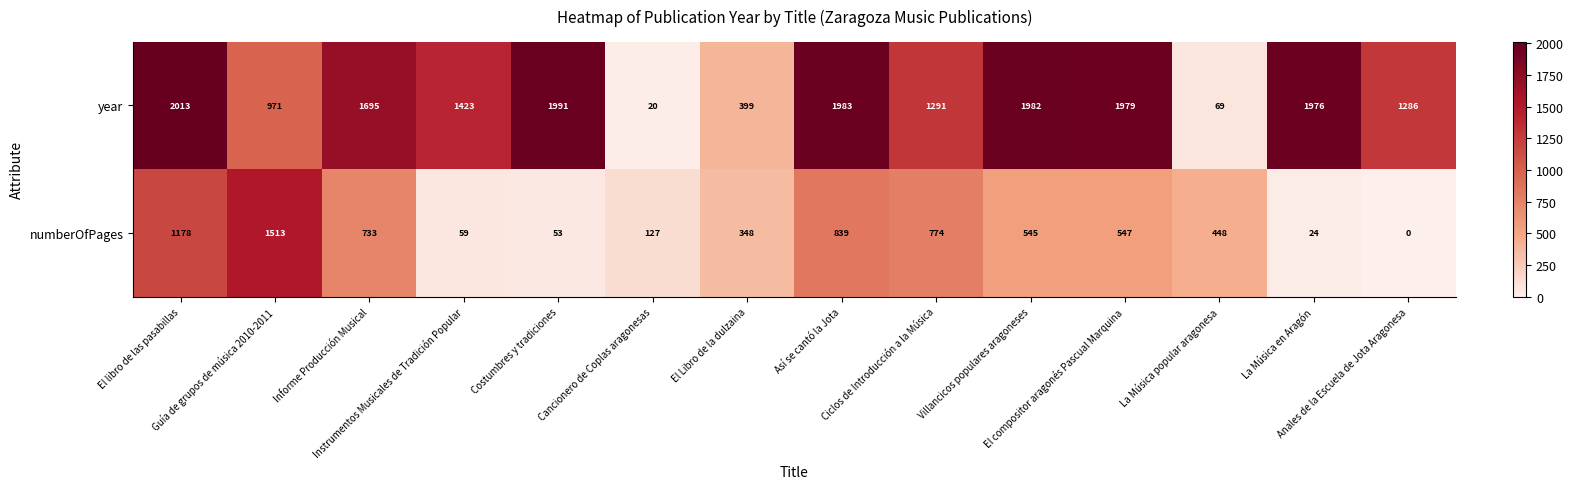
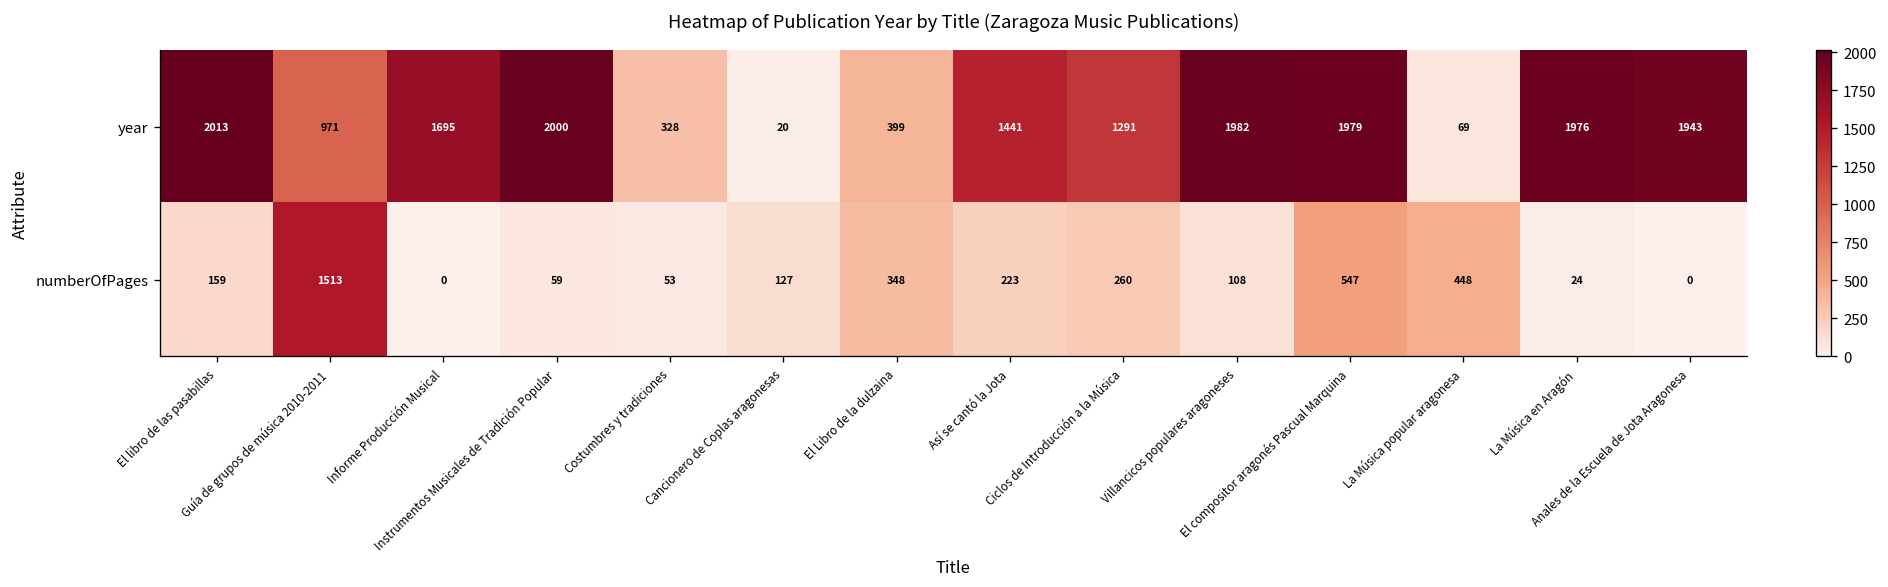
  {
    "year": {
      "El libro de las pasabillas": 2013,
      "Guía de grupos de música 2010-2011": 971,
      "Informe Producción Musical": 1695,
-     "Instrumentos Musicales de Tradición Popular": 1423,
-     "Costumbres y tradiciones": 1991,
+     "Instrumentos Musicales de Tradición Popular": 2000,
+     "Costumbres y tradiciones": 328,
      "Cancionero de Coplas aragonesas": 20,
      "El Libro de la dulzaina": 399,
-     "Así se cantó la Jota": 1983,
+     "Así se cantó la Jota": 1441,
      "Ciclos de Introducción a la Música": 1291,
      "Villancicos populares aragoneses": 1982,
      "El compositor aragonés Pascual Marquina": 1979,
      "La Música popular aragonesa": 69,
      "La Música en Aragón": 1976,
-     "Anales de la Escuela de Jota Aragonesa": 1286
+     "Anales de la Escuela de Jota Aragonesa": 1943
    },
    "numberOfPages": {
-     "El libro de las pasabillas": 1178,
+     "El libro de las pasabillas": 159,
      "Guía de grupos de música 2010-2011": 1513,
-     "Informe Producción Musical": 733,
+     "Informe Producción Musical": 0,
      "Instrumentos Musicales de Tradición Popular": 59,
      "Costumbres y tradiciones": 53,
      "Cancionero de Coplas aragonesas": 127,
      "El Libro de la dulzaina": 348,
-     "Así se cantó la Jota": 839,
-     "Ciclos de Introducción a la Música": 774,
-     "Villancicos populares aragoneses": 545,
+     "Así se cantó la Jota": 223,
+     "Ciclos de Introducción a la Música": 260,
+     "Villancicos populares aragoneses": 108,
      "El compositor aragonés Pascual Marquina": 547,
      "La Música popular aragonesa": 448,
      "La Música en Aragón": 24,
      "Anales de la Escuela de Jota Aragonesa": 0
    }
  }
